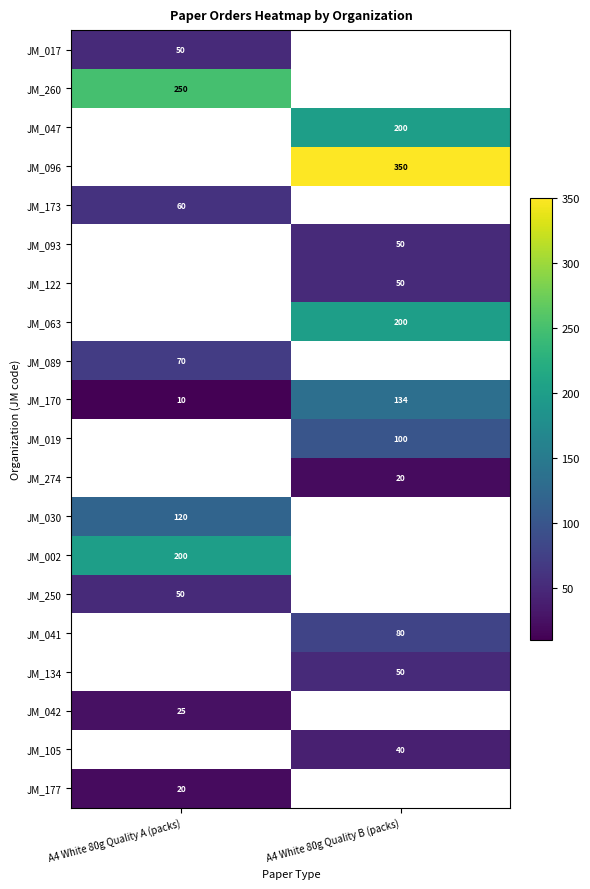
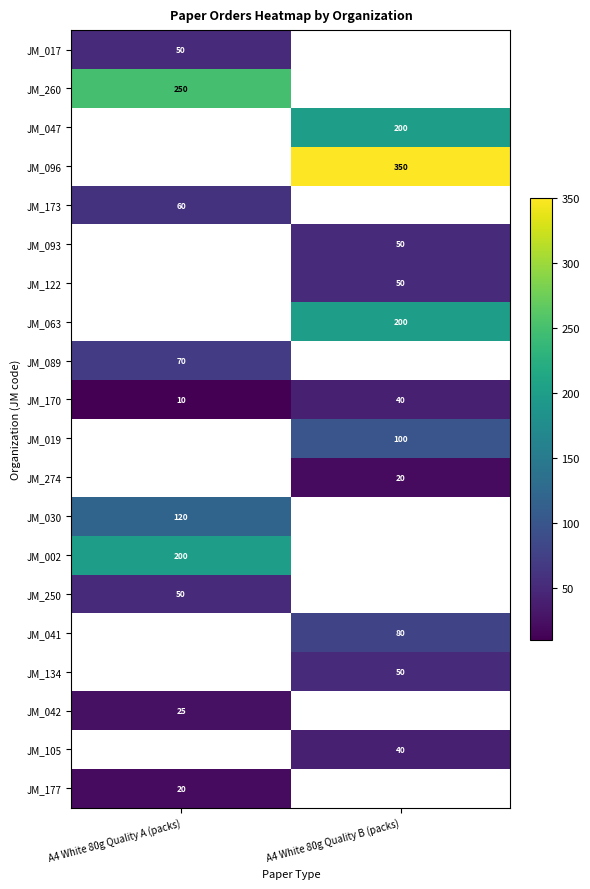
  {
    "JM_017": {
      "A4 White 80g Quality A (packs)": 50
    },
    "JM_260": {
      "A4 White 80g Quality A (packs)": 250
    },
    "JM_047": {
      "A4 White 80g Quality B (packs)": 200
    },
    "JM_096": {
      "A4 White 80g Quality B (packs)": 350
    },
    "JM_173": {
      "A4 White 80g Quality A (packs)": 60
    },
    "JM_093": {
      "A4 White 80g Quality B (packs)": 50
    },
    "JM_122": {
      "A4 White 80g Quality B (packs)": 50
    },
    "JM_063": {
      "A4 White 80g Quality B (packs)": 200
    },
    "JM_089": {
      "A4 White 80g Quality A (packs)": 70
    },
    "JM_170": {
      "A4 White 80g Quality A (packs)": 10,
-     "A4 White 80g Quality B (packs)": 134
+     "A4 White 80g Quality B (packs)": 40
    },
    "JM_019": {
      "A4 White 80g Quality B (packs)": 100
    },
    "JM_274": {
      "A4 White 80g Quality B (packs)": 20
    },
    "JM_030": {
      "A4 White 80g Quality A (packs)": 120
    },
    "JM_002": {
      "A4 White 80g Quality A (packs)": 200
    },
    "JM_250": {
      "A4 White 80g Quality A (packs)": 50
    },
    "JM_041": {
      "A4 White 80g Quality B (packs)": 80
    },
    "JM_134": {
      "A4 White 80g Quality B (packs)": 50
    },
    "JM_042": {
      "A4 White 80g Quality A (packs)": 25
    },
    "JM_105": {
      "A4 White 80g Quality B (packs)": 40
    },
    "JM_177": {
      "A4 White 80g Quality A (packs)": 20
    }
  }
